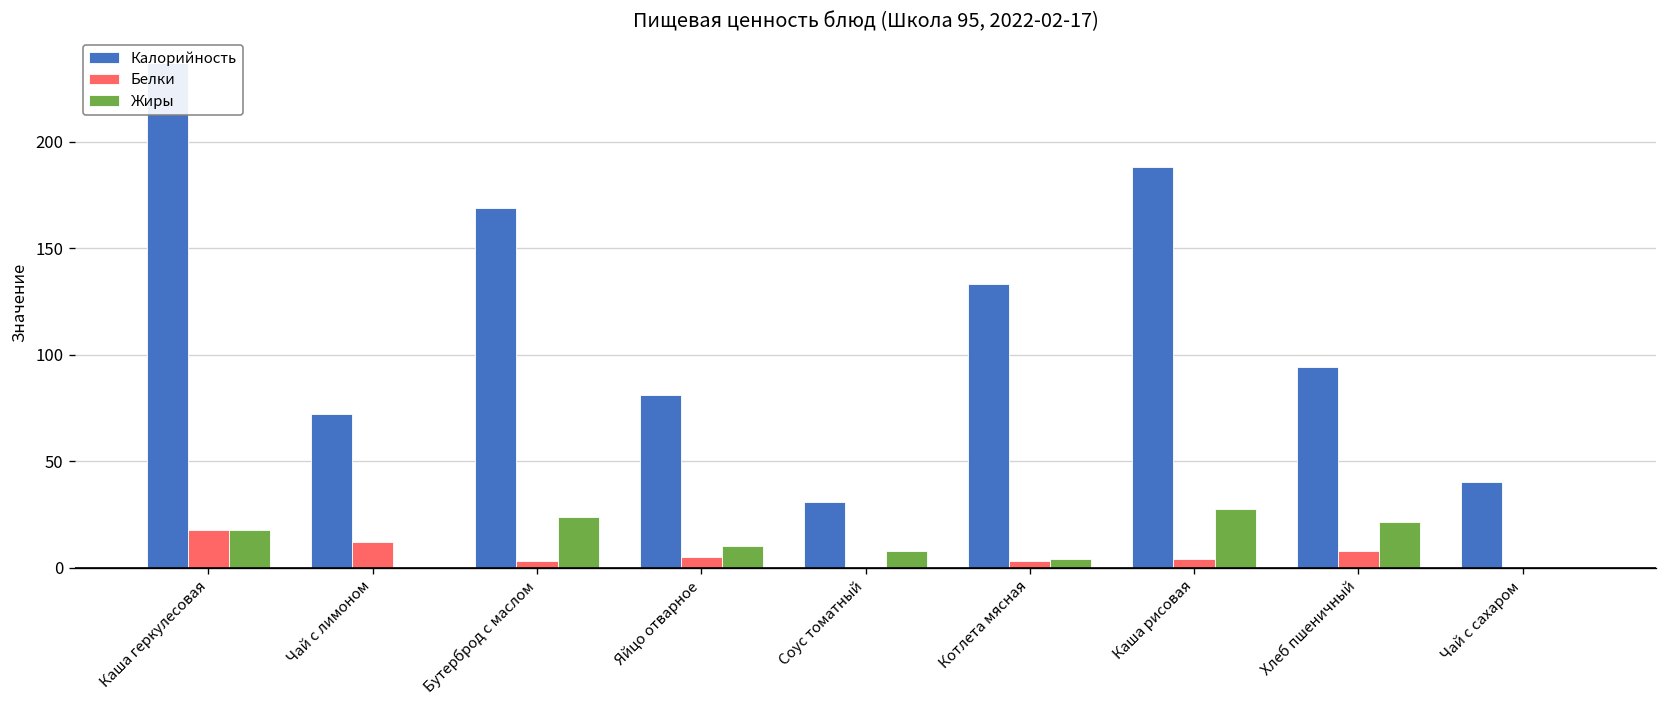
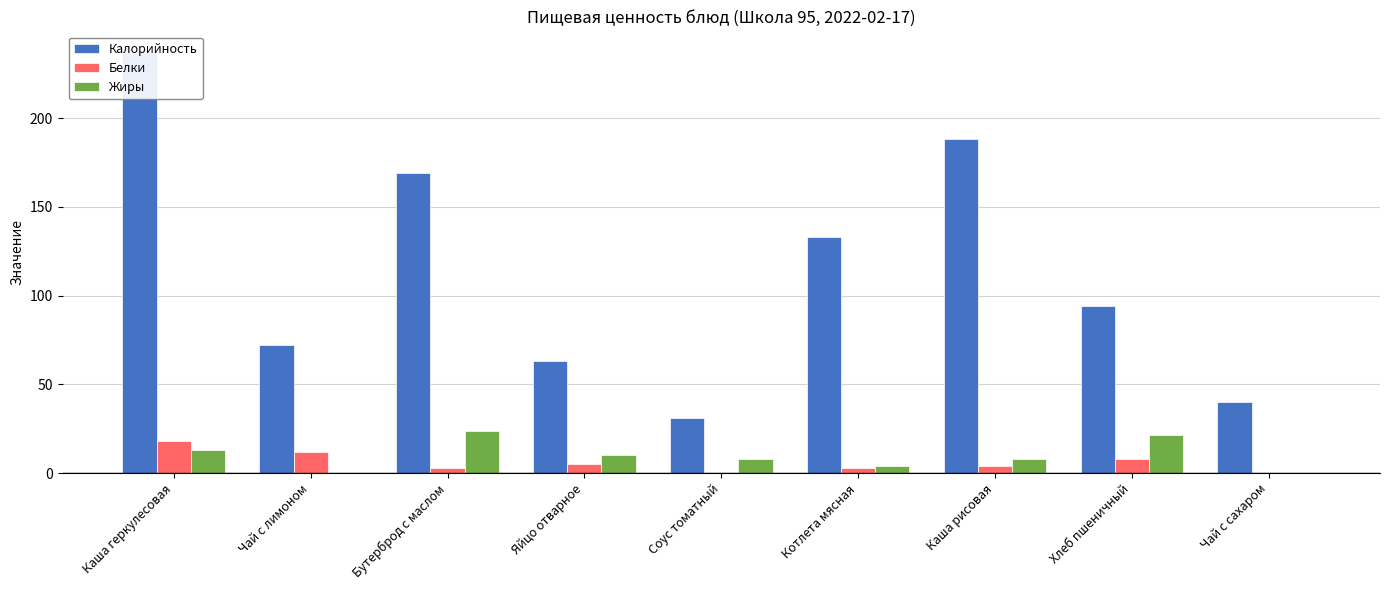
  {
    "Калорийность": {
      "Чай с лимоном": 72,
      "Бутерброд с маслом": 169,
-     "Яйцо отварное": 81,
+     "Яйцо отварное": 63,
      "Соус томатный": 31,
      "Котлета мясная": 133,
      "Каша рисовая": 188,
      "Хлеб пшеничный": 94,
      "Чай с сахаром": 40
    },
    "Белки": {
      "Каша геркулесовая": 18,
      "Чай с лимоном": 12,
      "Бутерброд с маслом": 3,
      "Яйцо отварное": 5,
      "Соус томатный": 0,
      "Котлета мясная": 3,
      "Каша рисовая": 4,
      "Хлеб пшеничный": 8,
      "Чай с сахаром": 0
    },
    "Жиры": {
-     "Каша геркулесовая": 18,
+     "Каша геркулесовая": 13,
      "Бутерброд с маслом": 24,
      "Яйцо отварное": 10,
      "Соус томатный": 8,
      "Котлета мясная": 4,
-     "Каша рисовая": 28,
+     "Каша рисовая": 8,
      "Хлеб пшеничный": 21,
      "Чай с сахаром": 0
    }
  }
